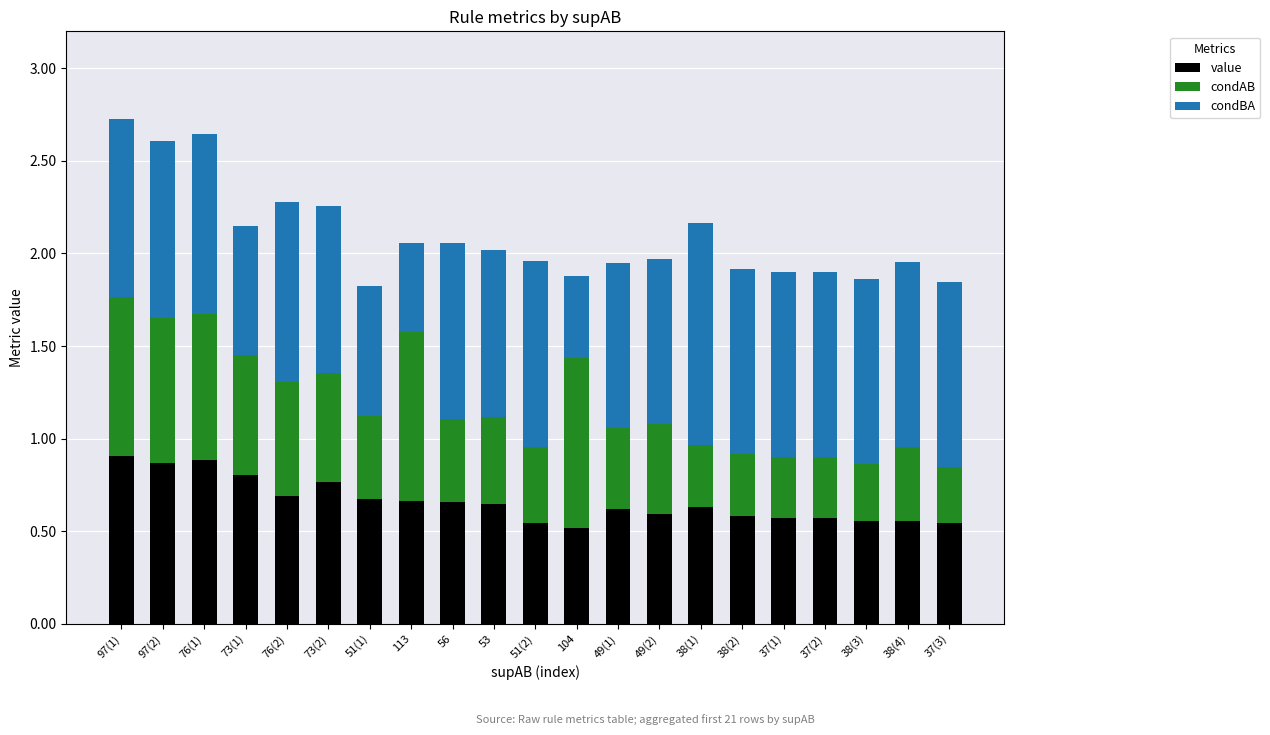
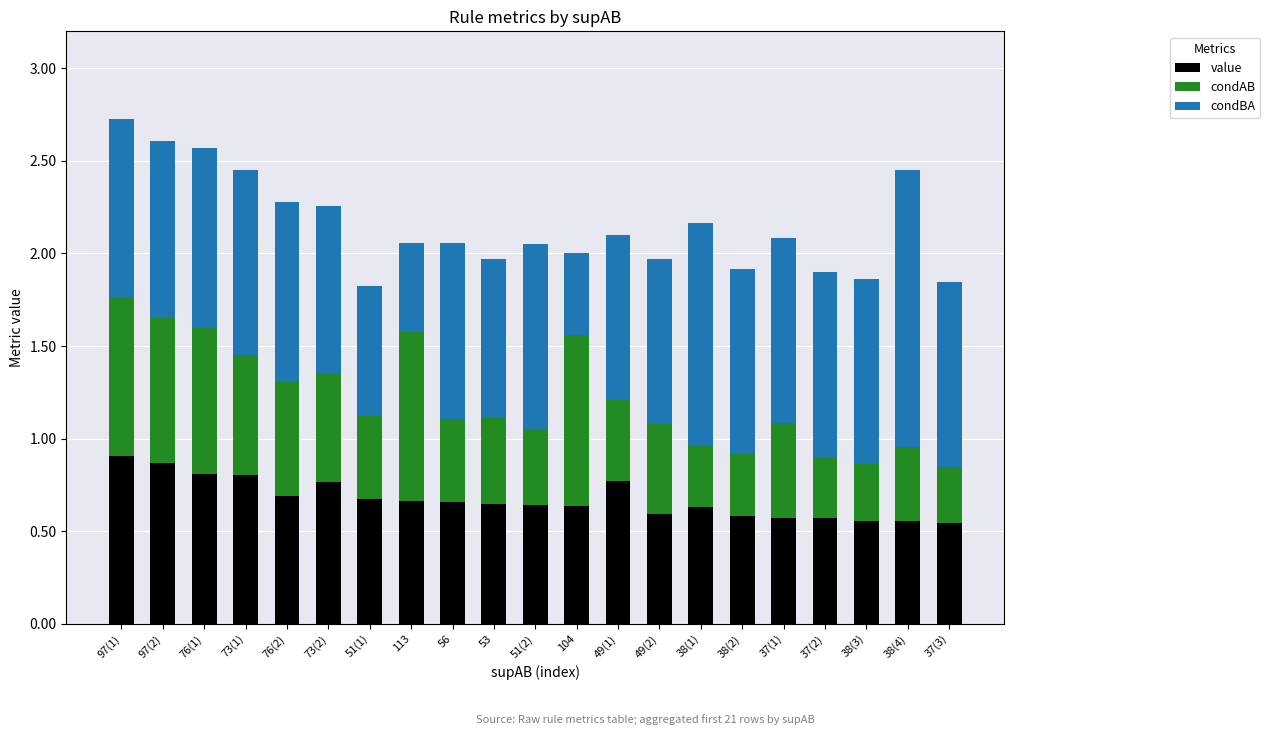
  {
    "value": {
      "97(1)": 0.91,
      "97(2)": 0.87,
-     "76(1)": 0.89,
+     "76(1)": 0.81,
      "73(1)": 0.80,
      "76(2)": 0.69,
      "73(2)": 0.77,
      "51(1)": 0.67,
      "113": 0.66,
      "56": 0.65,
      "53": 0.65,
-     "51(2)": 0.55,
-     "104": 0.52,
-     "49(1)": 0.62,
+     "51(2)": 0.64,
+     "104": 0.64,
+     "49(1)": 0.77,
      "49(2)": 0.59,
      "38(1)": 0.63,
      "38(2)": 0.58,
      "37(1)": 0.57,
      "37(2)": 0.57,
      "38(3)": 0.55,
      "38(4)": 0.55,
      "37(3)": 0.55
    },
    "condAB": {
      "97(1)": 0.86,
      "97(2)": 0.78,
      "76(1)": 0.79,
      "73(1)": 0.65,
      "76(2)": 0.61,
      "73(2)": 0.59,
      "51(1)": 0.45,
      "113": 0.91,
      "56": 0.45,
      "53": 0.47,
      "51(2)": 0.41,
      "104": 0.92,
      "49(1)": 0.43,
      "49(2)": 0.48,
      "38(1)": 0.34,
      "38(2)": 0.34,
-     "37(1)": 0.33,
+     "37(1)": 0.51,
      "37(2)": 0.33,
      "38(3)": 0.31,
      "38(4)": 0.40,
      "37(3)": 0.30
    },
    "condBA": {
      "97(1)": 0.96,
      "97(2)": 0.96,
      "76(1)": 0.97,
-     "73(1)": 0.7,
+     "73(1)": 1.0,
      "76(2)": 0.97,
      "73(2)": 0.90,
      "51(1)": 0.70,
      "113": 0.48,
      "56": 0.95,
-     "53": 0.90,
+     "53": 0.85,
      "51(2)": 1.00,
      "104": 0.44,
      "49(1)": 0.89,
      "49(2)": 0.89,
      "38(1)": 1.20,
      "38(2)": 1.00,
      "37(1)": 1.00,
      "37(2)": 1.00,
      "38(3)": 1.00,
-     "38(4)": 1.0,
+     "38(4)": 1.5,
      "37(3)": 1.00
    }
  }
